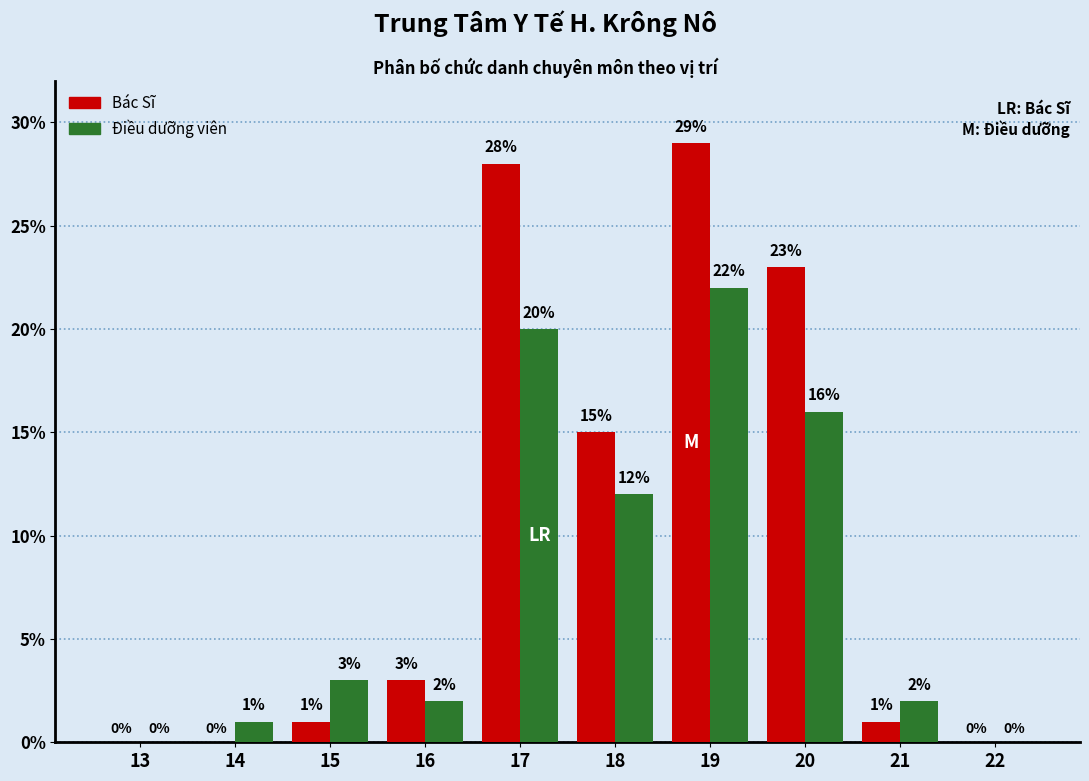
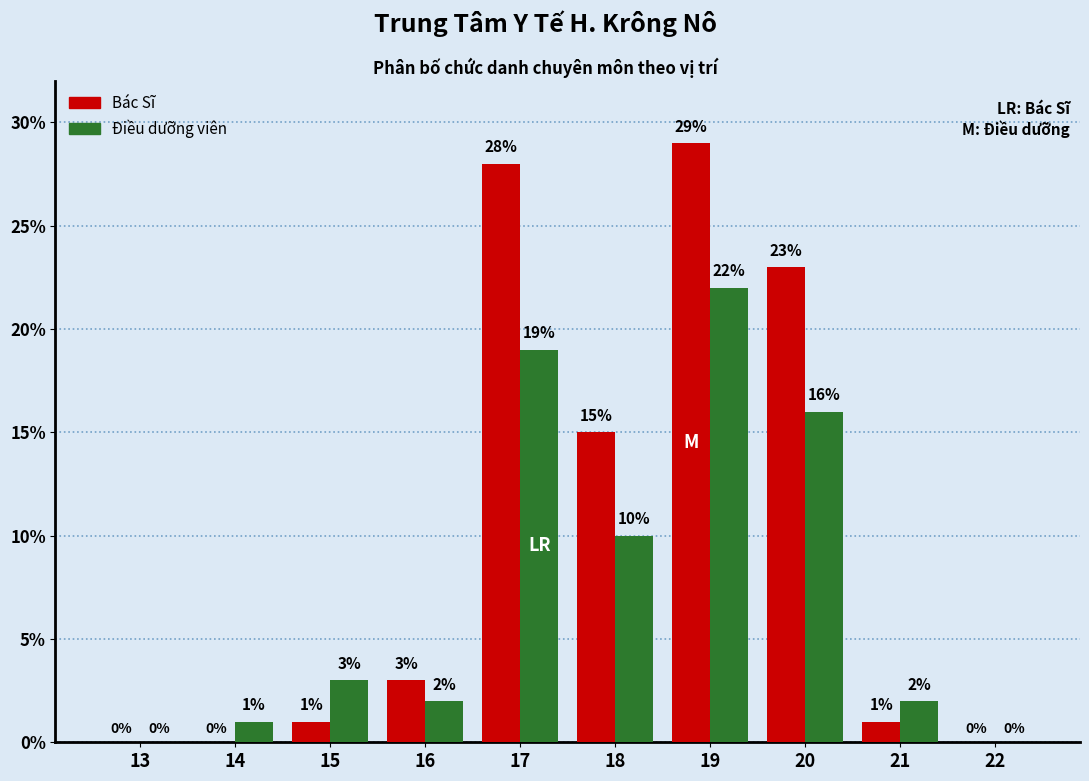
  {
    "Bác Sĩ": {
      "13": "0%",
      "14": "0%",
      "15": "1%",
      "16": "3%",
      "17": "28%",
      "18": "15%",
      "19": "29%",
      "20": "23%",
      "21": "1%",
      "22": "0%"
    },
    "Điều dưỡng viên": {
      "13": "0%",
      "14": "1%",
      "15": "3%",
      "16": "2%",
-     "17": "20%",
-     "18": "12%",
+     "17": "19%",
+     "18": "10%",
      "19": "22%",
      "20": "16%",
      "21": "2%",
      "22": "0%"
    }
  }
